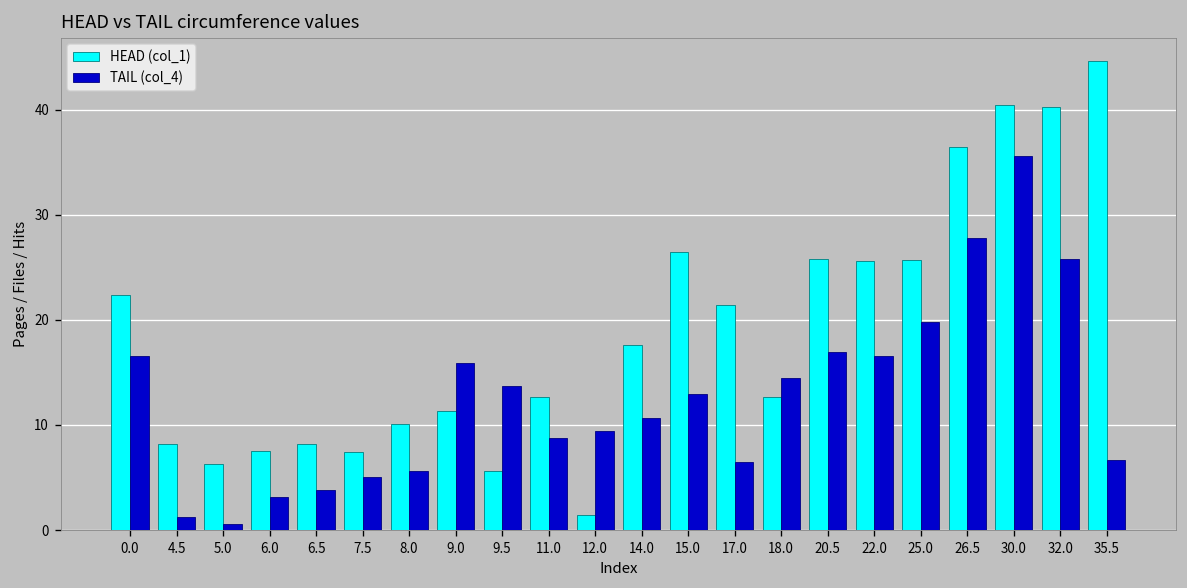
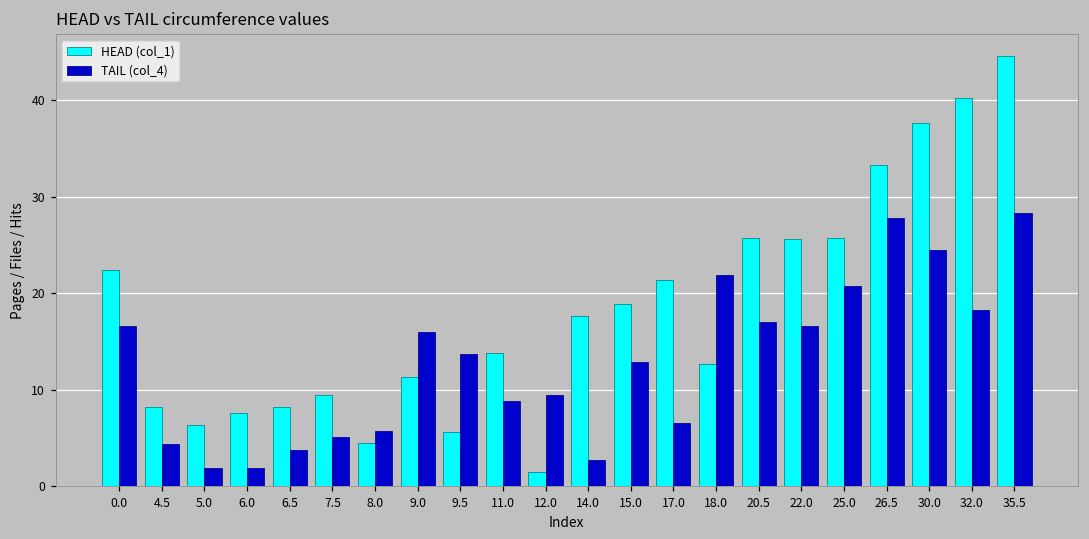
  {
    "HEAD (col_1)": {
      "0.0": 22,
      "4.5": 8,
      "5.0": 6,
      "6.0": 8,
      "6.5": 8,
-     "7.5": 7,
-     "8.0": 10,
+     "7.5": 9,
+     "8.0": 4,
      "9.0": 11,
      "9.5": 6,
-     "11.0": 13,
+     "11.0": 14,
      "12.0": 1,
      "14.0": 18,
-     "15.0": 26,
+     "15.0": 19,
      "17.0": 21,
      "18.0": 13,
      "20.5": 26,
      "22.0": 26,
      "25.0": 26,
-     "26.5": 36,
-     "30.0": 40,
+     "26.5": 33,
+     "30.0": 38,
      "32.0": 40,
      "35.5": 45
    },
    "TAIL (col_4)": {
      "0.0": 17,
-     "4.5": 1,
-     "5.0": 1,
-     "6.0": 3,
+     "4.5": 4,
+     "5.0": 2,
+     "6.0": 2,
      "6.5": 4,
      "7.5": 5,
      "8.0": 6,
      "9.0": 16,
      "9.5": 14,
      "11.0": 9,
      "12.0": 9,
-     "14.0": 11,
+     "14.0": 3,
      "15.0": 13,
      "17.0": 7,
-     "18.0": 14,
+     "18.0": 22,
      "20.5": 17,
      "22.0": 17,
-     "25.0": 20,
+     "25.0": 21,
      "26.5": 28,
-     "30.0": 36,
-     "32.0": 26,
-     "35.5": 7
+     "30.0": 25,
+     "32.0": 18,
+     "35.5": 28
    }
  }
